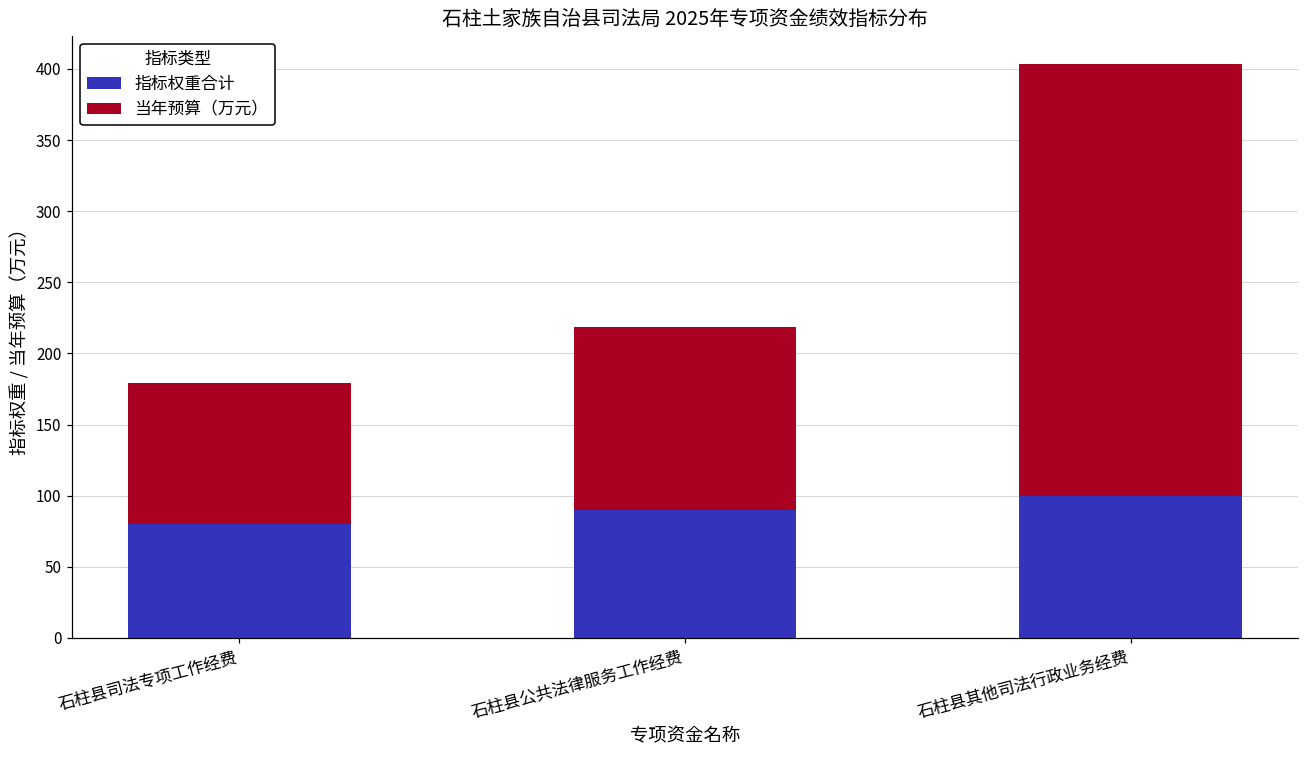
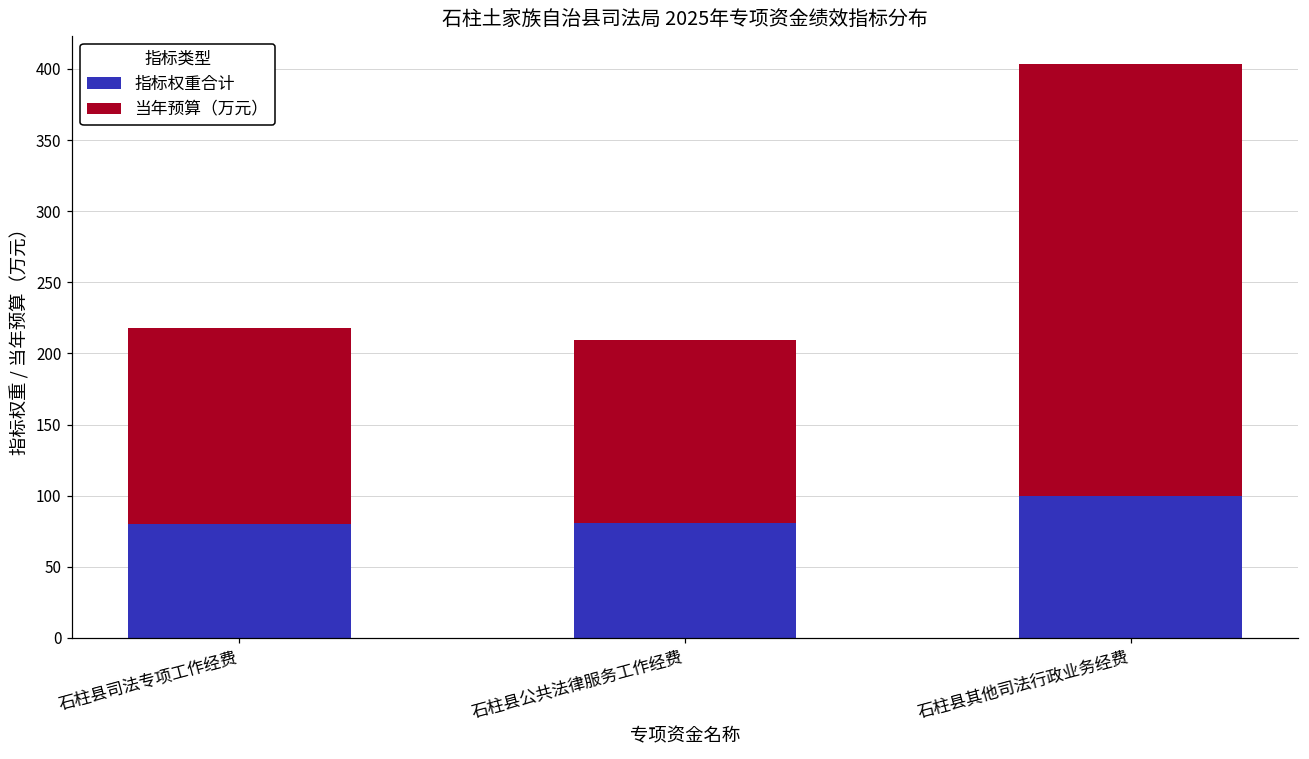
  {
    "指标权重合计": {
      "石柱县司法专项工作经费": 80,
-     "石柱县公共法律服务工作经费": 90,
+     "石柱县公共法律服务工作经费": 81,
      "石柱县其他司法行政业务经费": 100
    },
    "当年预算（万元）": {
-     "石柱县司法专项工作经费": 99,
+     "石柱县司法专项工作经费": 138,
      "石柱县公共法律服务工作经费": 129,
      "石柱县其他司法行政业务经费": 303
    }
  }
